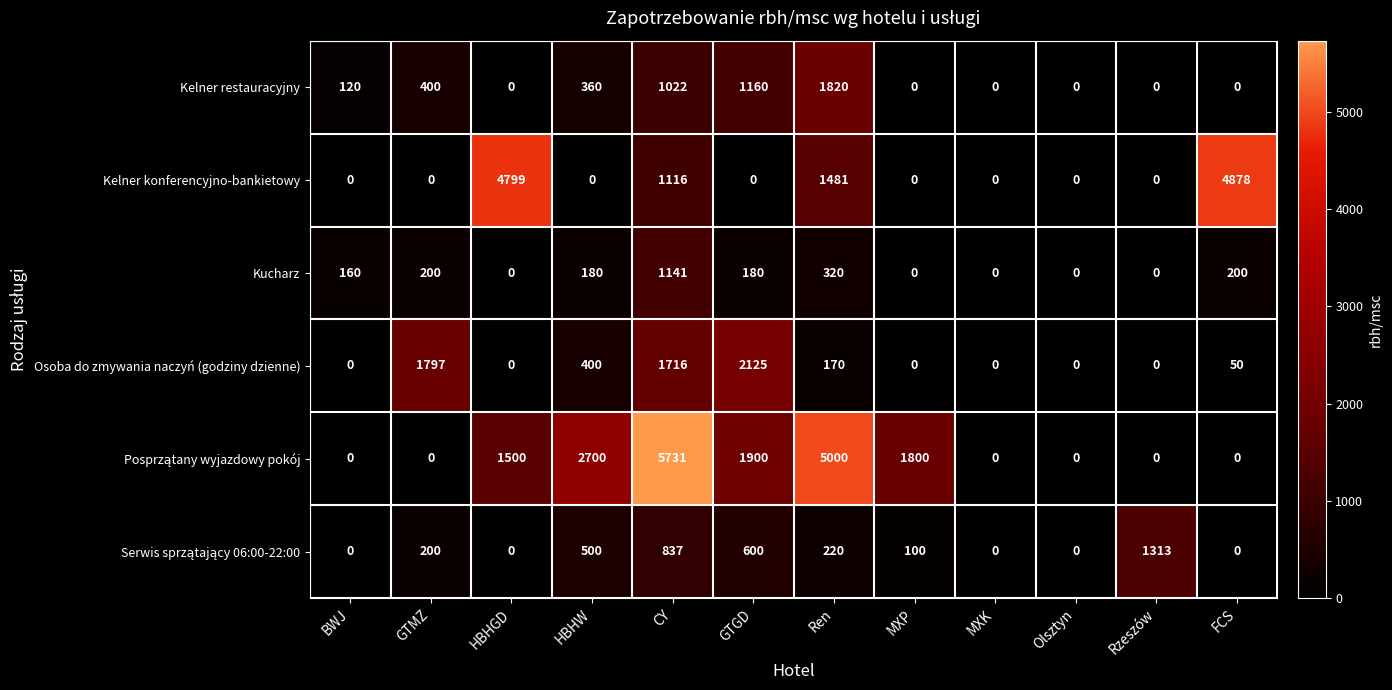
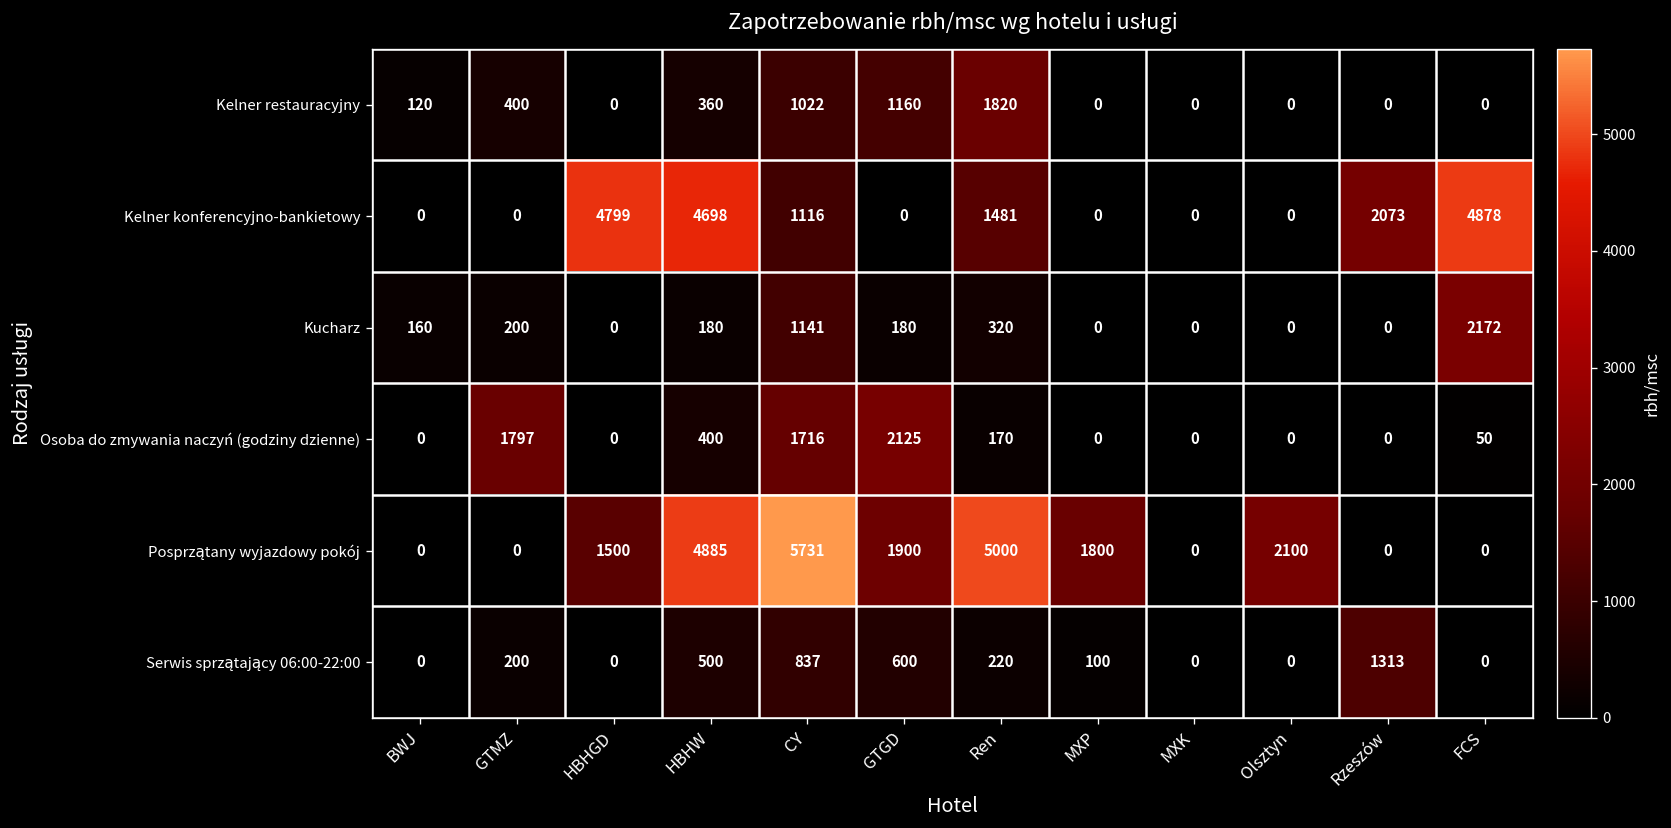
  {
    "Kelner restauracyjny": {
      "BWJ": 120,
      "GTMZ": 400,
      "HBHGD": 0,
      "HBHW": 360,
      "CY": 1022,
      "GTGD": 1160,
      "Ren": 1820,
      "MXP": 0,
      "MXK": 0,
      "Olsztyn": 0,
      "Rzeszów": 0,
      "FCS": 0
    },
    "Kelner konferencyjno-bankietowy": {
      "BWJ": 0,
      "GTMZ": 0,
      "HBHGD": 4799,
-     "HBHW": 0,
+     "HBHW": 4698,
      "CY": 1116,
      "GTGD": 0,
      "Ren": 1481,
      "MXP": 0,
      "MXK": 0,
      "Olsztyn": 0,
-     "Rzeszów": 0,
+     "Rzeszów": 2073,
      "FCS": 4878
    },
    "Kucharz": {
      "BWJ": 160,
      "GTMZ": 200,
      "HBHGD": 0,
      "HBHW": 180,
      "CY": 1141,
      "GTGD": 180,
      "Ren": 320,
      "MXP": 0,
      "MXK": 0,
      "Olsztyn": 0,
      "Rzeszów": 0,
-     "FCS": 200
+     "FCS": 2172
    },
    "Osoba do zmywania naczyń (godziny dzienne)": {
      "BWJ": 0,
      "GTMZ": 1797,
      "HBHGD": 0,
      "HBHW": 400,
      "CY": 1716,
      "GTGD": 2125,
      "Ren": 170,
      "MXP": 0,
      "MXK": 0,
      "Olsztyn": 0,
      "Rzeszów": 0,
      "FCS": 50
    },
    "Posprzątany wyjazdowy pokój": {
      "BWJ": 0,
      "GTMZ": 0,
      "HBHGD": 1500,
-     "HBHW": 2700,
+     "HBHW": 4885,
      "CY": 5731,
      "GTGD": 1900,
      "Ren": 5000,
      "MXP": 1800,
      "MXK": 0,
-     "Olsztyn": 0,
+     "Olsztyn": 2100,
      "Rzeszów": 0,
      "FCS": 0
    },
    "Serwis sprzątający 06:00-22:00": {
      "BWJ": 0,
      "GTMZ": 200,
      "HBHGD": 0,
      "HBHW": 500,
      "CY": 837,
      "GTGD": 600,
      "Ren": 220,
      "MXP": 100,
      "MXK": 0,
      "Olsztyn": 0,
      "Rzeszów": 1313,
      "FCS": 0
    }
  }
